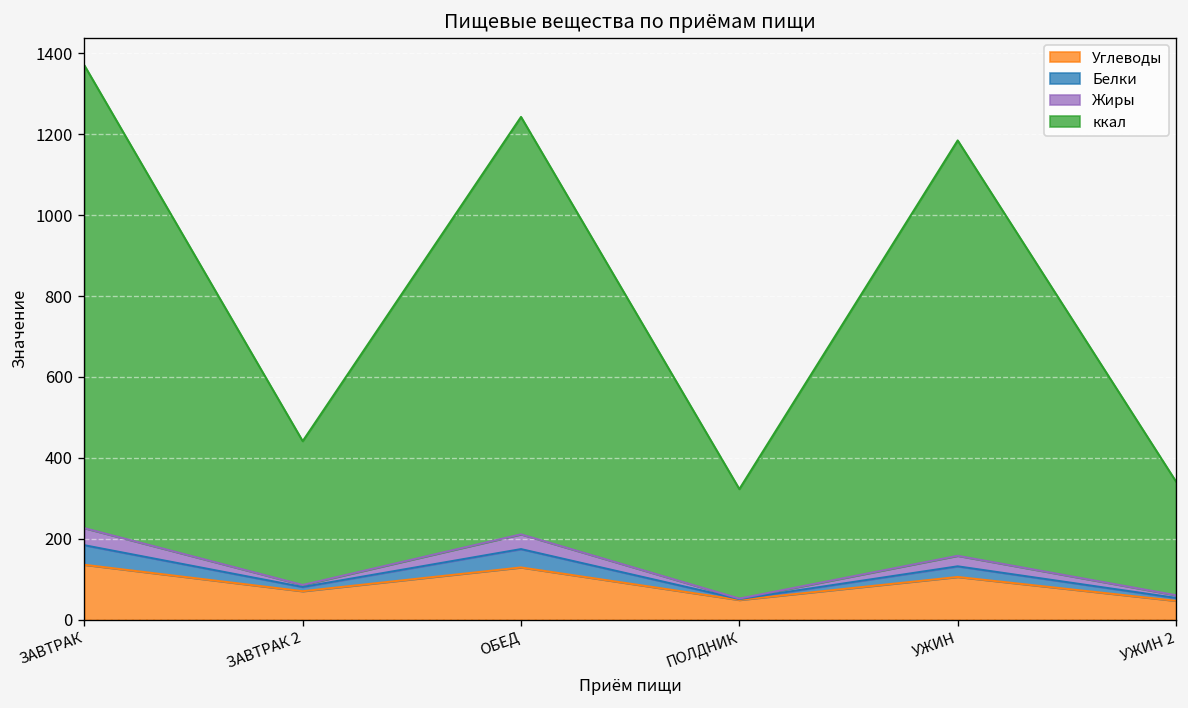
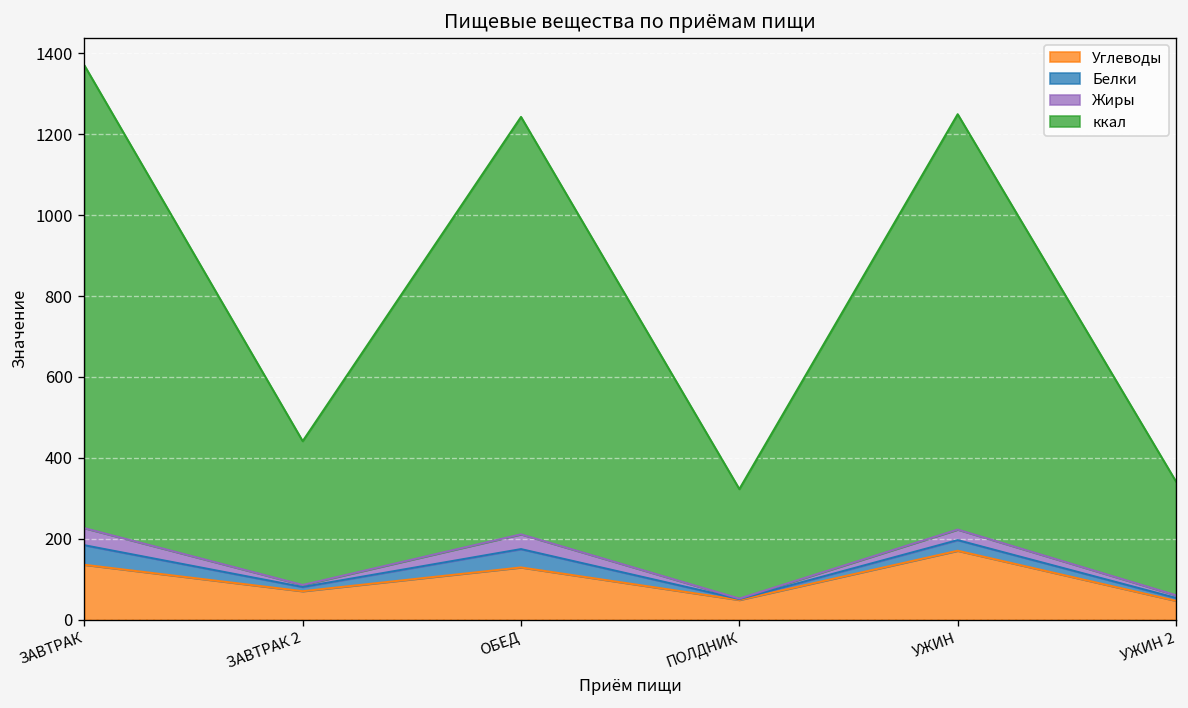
  {
    "Углеводы": {
      "ЗАВТРАК": 140,
      "ЗАВТРАК 2": 70,
      "ОБЕД": 130,
-     "УЖИН": 110
+     "УЖИН": 170
    },
    "Белки": {
      "ЗАВТРАК": 50,
      "ОБЕД": 50,
      "УЖИН": 30
    },
    "Жиры": {
      "ЗАВТРАК": 40,
      "ОБЕД": 40,
      "УЖИН": 30
    },
    "ккал": {
      "ЗАВТРАК": 1140,
      "ЗАВТРАК 2": 360,
      "ОБЕД": 1030,
      "ПОЛДНИК": 270,
      "УЖИН": 1030,
      "УЖИН 2": 280
    }
  }
